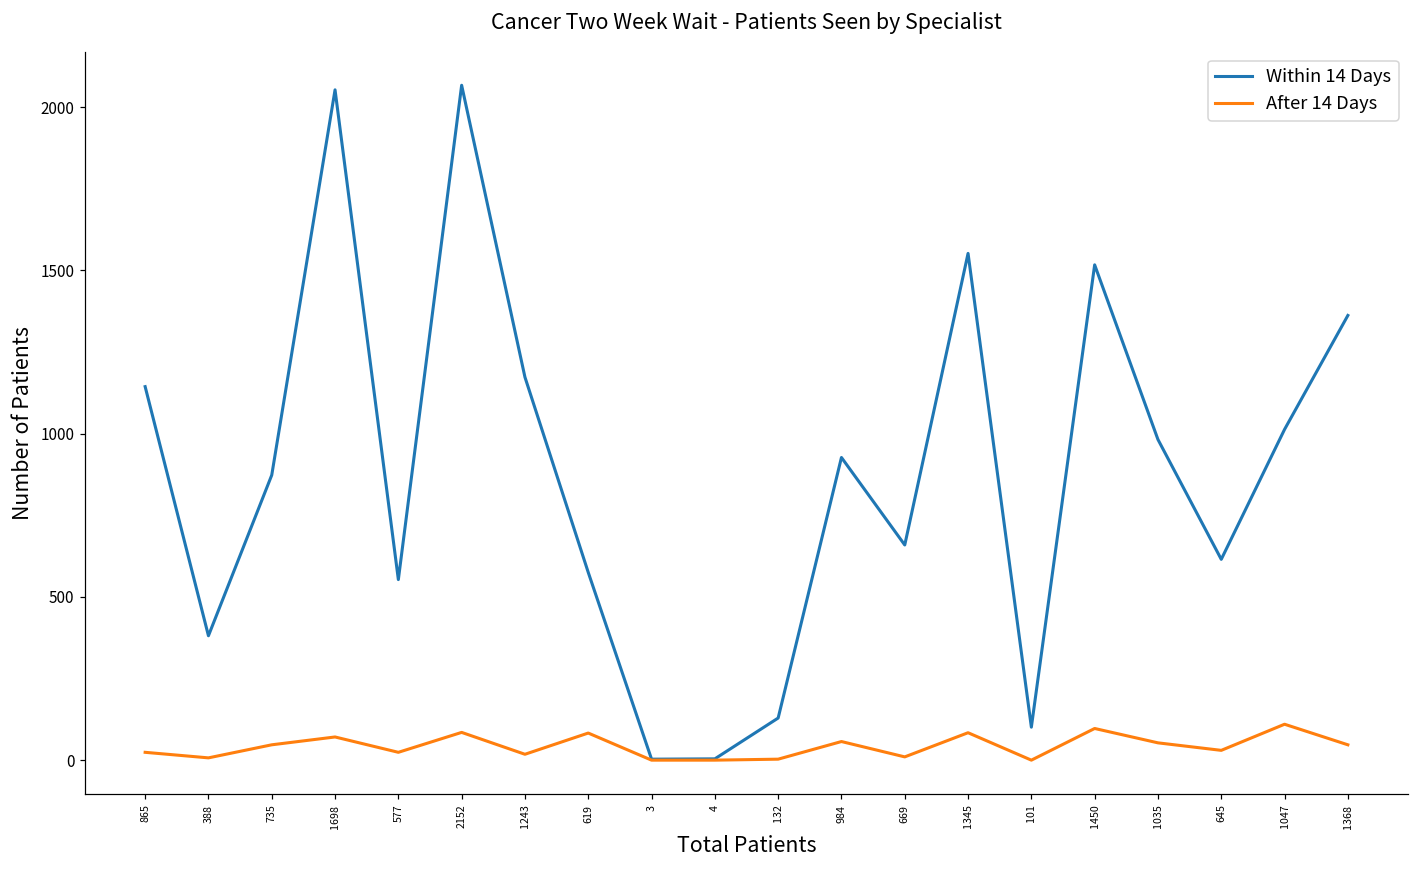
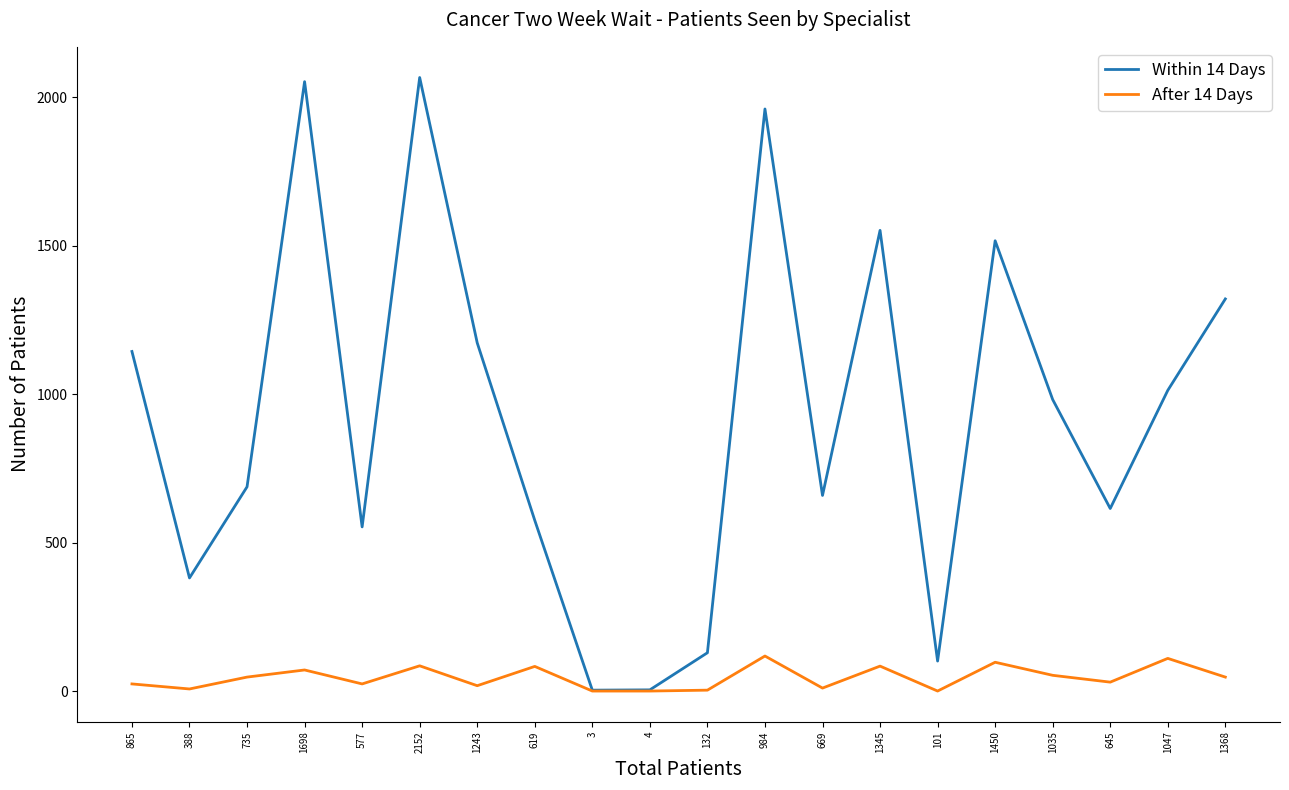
  {
    "Within 14 Days": {
      "865": 1140,
      "388": 380,
-     "735": 870,
+     "735": 690,
      "1698": 2050,
      "577": 550,
      "2152": 2070,
      "1243": 1170,
      "619": 580,
      "132": 130,
-     "984": 930,
+     "984": 1960,
      "669": 660,
      "1345": 1550,
      "101": 100,
      "1450": 1520,
      "1035": 980,
      "645": 620,
      "1047": 1010,
-     "1368": 1360
+     "1368": 1320
    },
    "After 14 Days": {
      "865": 20,
      "388": 10,
      "735": 50,
      "1698": 70,
      "577": 20,
      "2152": 90,
      "1243": 20,
      "619": 80,
      "132": 0,
-     "984": 60,
+     "984": 120,
      "669": 10,
      "1345": 80,
      "101": 0,
      "1450": 100,
      "1035": 50,
      "645": 30,
      "1047": 110,
      "1368": 50
    }
  }
